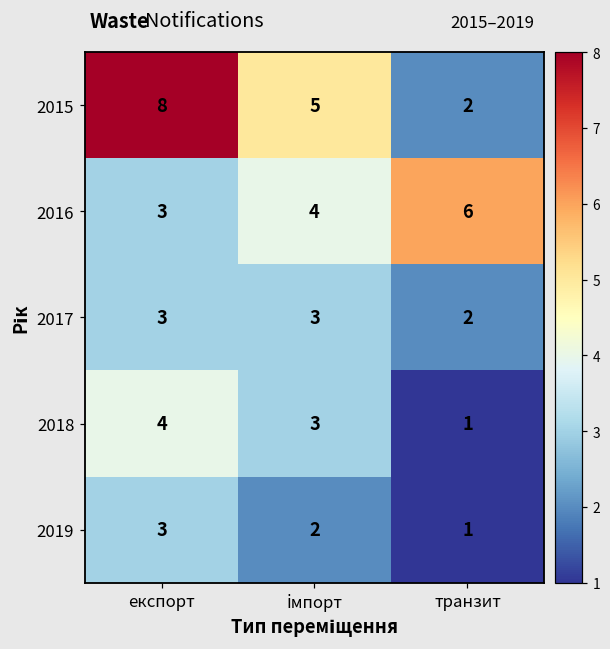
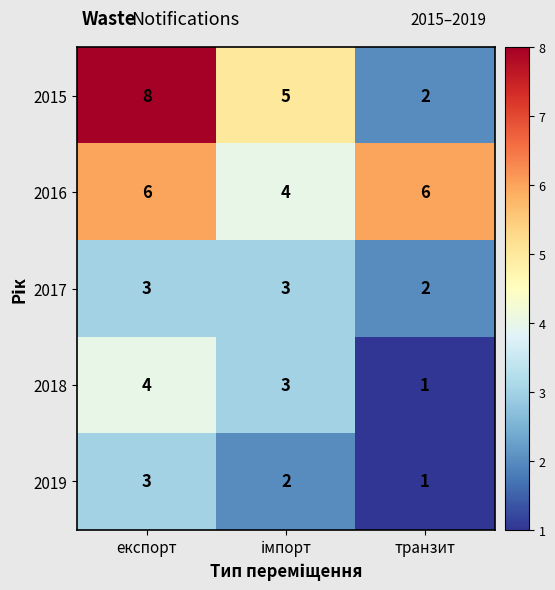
  {
    "2015": {
      "експорт": 8,
      "імпорт": 5,
      "транзит": 2
    },
    "2016": {
-     "експорт": 3,
+     "експорт": 6,
      "імпорт": 4,
      "транзит": 6
    },
    "2017": {
      "експорт": 3,
      "імпорт": 3,
      "транзит": 2
    },
    "2018": {
      "експорт": 4,
      "імпорт": 3,
      "транзит": 1
    },
    "2019": {
      "експорт": 3,
      "імпорт": 2,
      "транзит": 1
    }
  }
